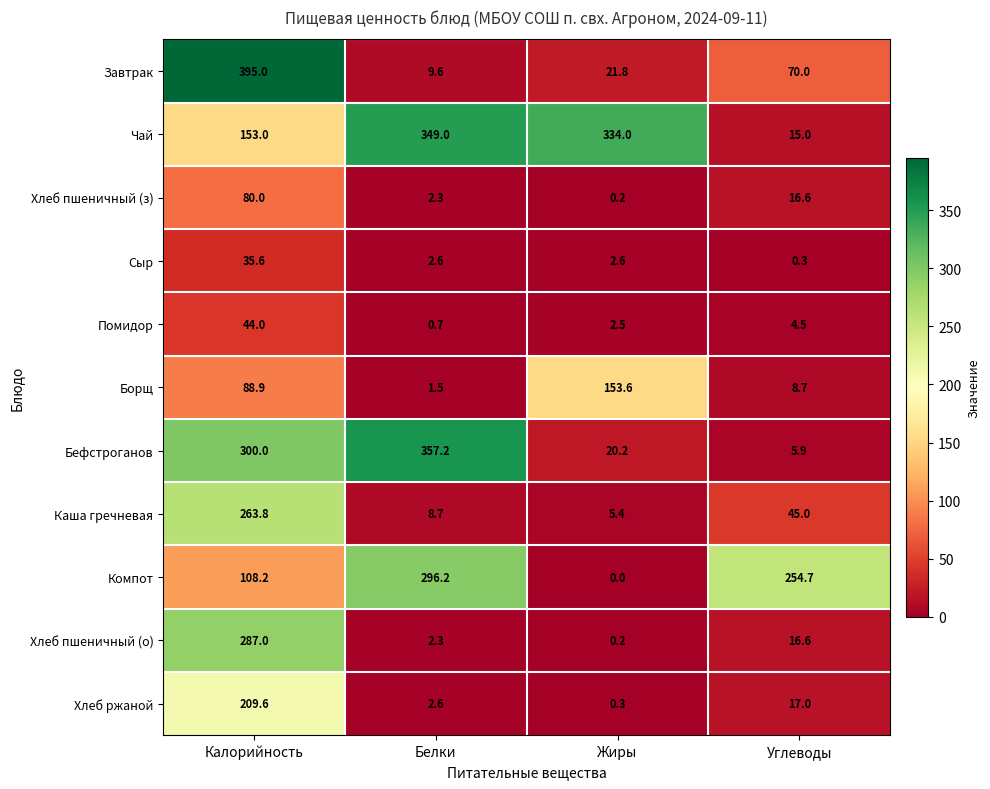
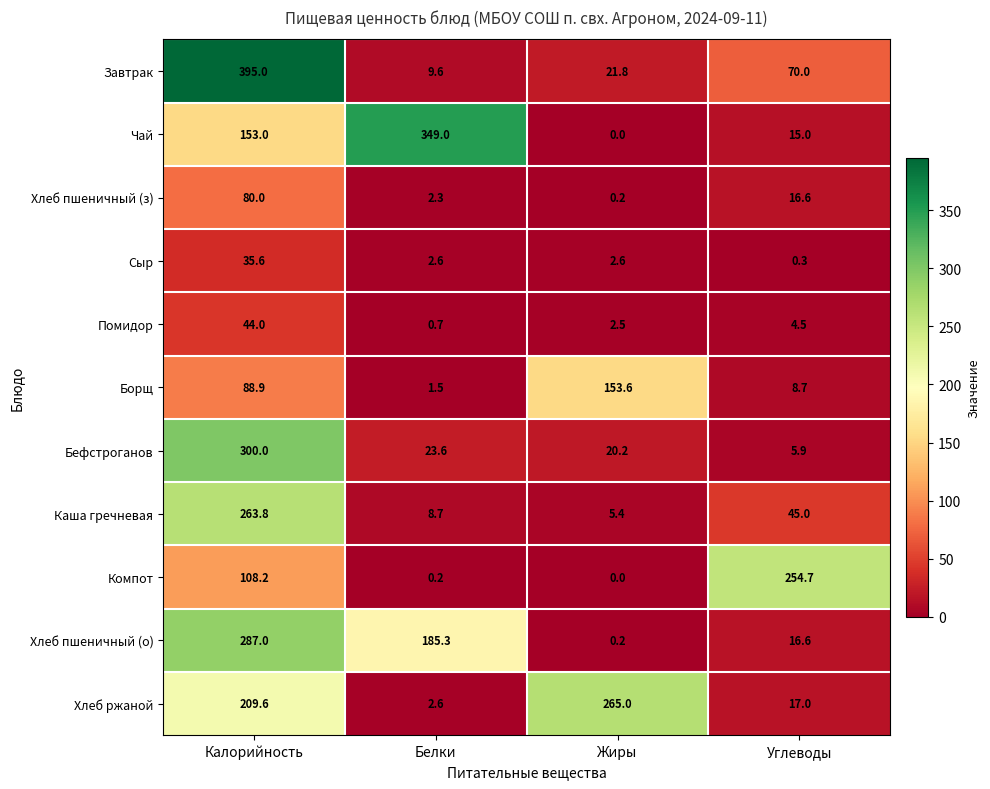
  {
    "Завтрак": {
      "Калорийность": 395.0,
      "Белки": 9.6,
      "Жиры": 21.8,
      "Углеводы": 70.0
    },
    "Чай": {
      "Калорийность": 153.0,
      "Белки": 349.0,
-     "Жиры": 334.0,
+     "Жиры": 0.0,
      "Углеводы": 15.0
    },
    "Хлеб пшеничный (з)": {
      "Калорийность": 80.0,
      "Белки": 2.3,
      "Жиры": 0.2,
      "Углеводы": 16.6
    },
    "Сыр": {
      "Калорийность": 35.6,
      "Белки": 2.6,
      "Жиры": 2.6,
      "Углеводы": 0.3
    },
    "Помидор": {
      "Калорийность": 44.0,
      "Белки": 0.7,
      "Жиры": 2.5,
      "Углеводы": 4.5
    },
    "Борщ": {
      "Калорийность": 88.9,
      "Белки": 1.5,
      "Жиры": 153.6,
      "Углеводы": 8.7
    },
    "Бефстроганов": {
      "Калорийность": 300.0,
-     "Белки": 357.2,
+     "Белки": 23.6,
      "Жиры": 20.2,
      "Углеводы": 5.9
    },
    "Каша гречневая": {
      "Калорийность": 263.8,
      "Белки": 8.7,
      "Жиры": 5.4,
      "Углеводы": 45.0
    },
    "Компот": {
      "Калорийность": 108.2,
-     "Белки": 296.2,
+     "Белки": 0.2,
      "Жиры": 0.0,
      "Углеводы": 254.7
    },
    "Хлеб пшеничный (о)": {
      "Калорийность": 287.0,
-     "Белки": 2.3,
+     "Белки": 185.3,
      "Жиры": 0.2,
      "Углеводы": 16.6
    },
    "Хлеб ржаной": {
      "Калорийность": 209.6,
      "Белки": 2.6,
-     "Жиры": 0.3,
+     "Жиры": 265.0,
      "Углеводы": 17.0
    }
  }
